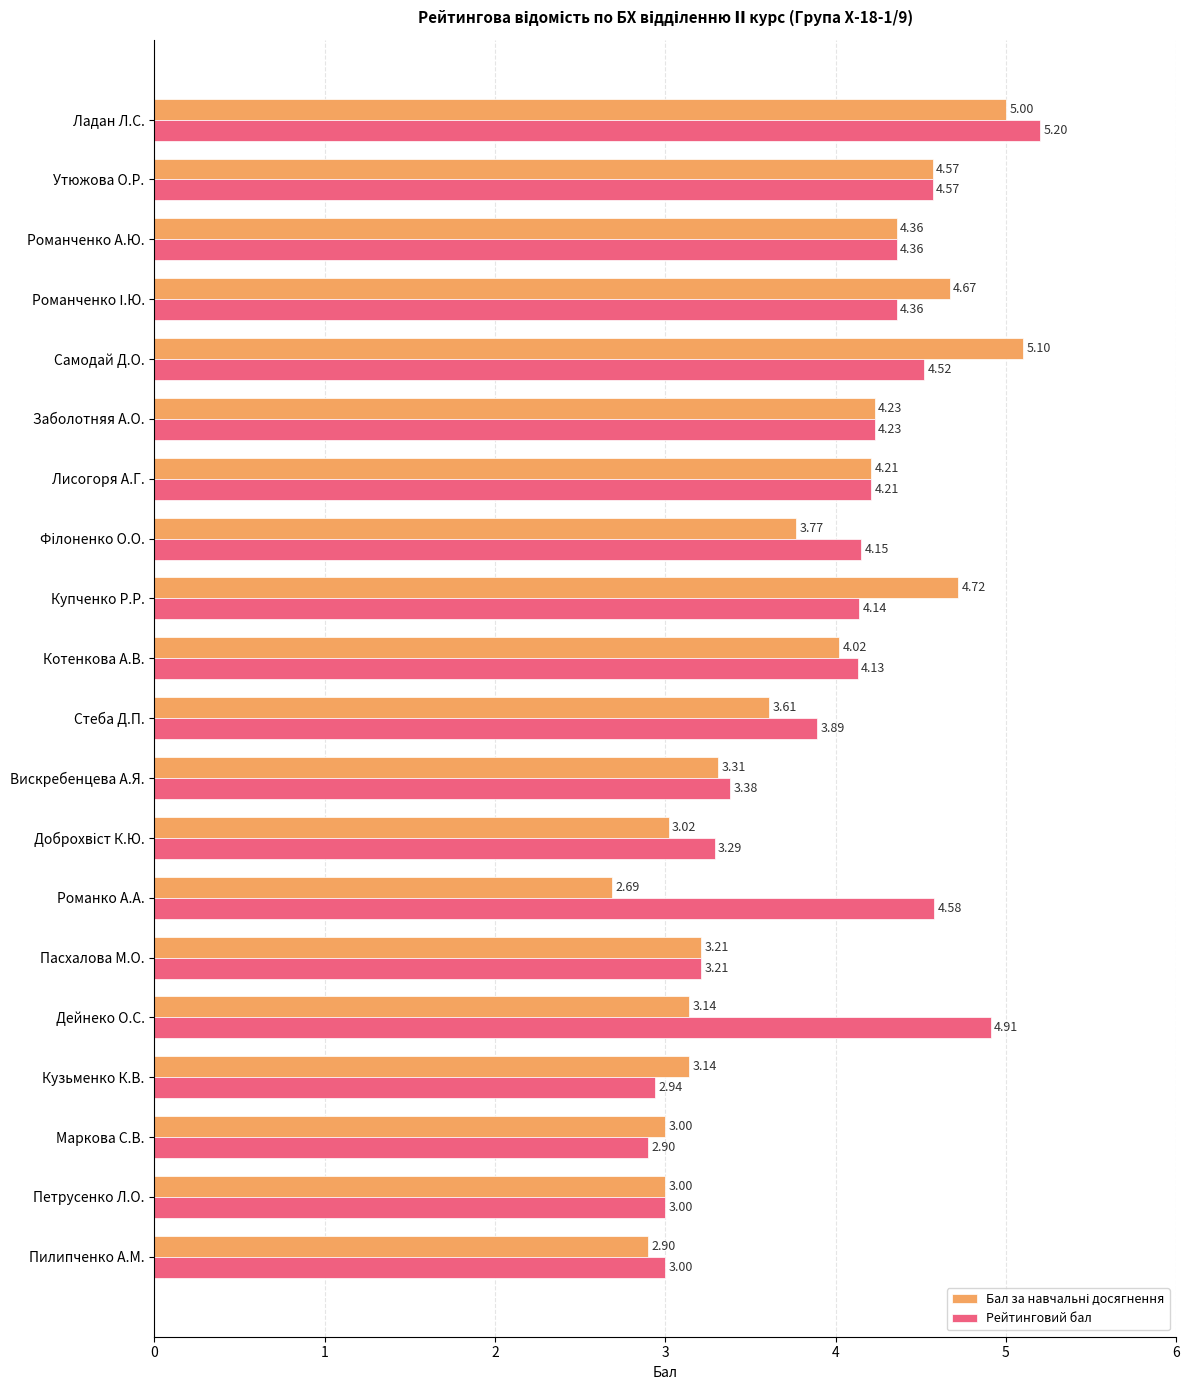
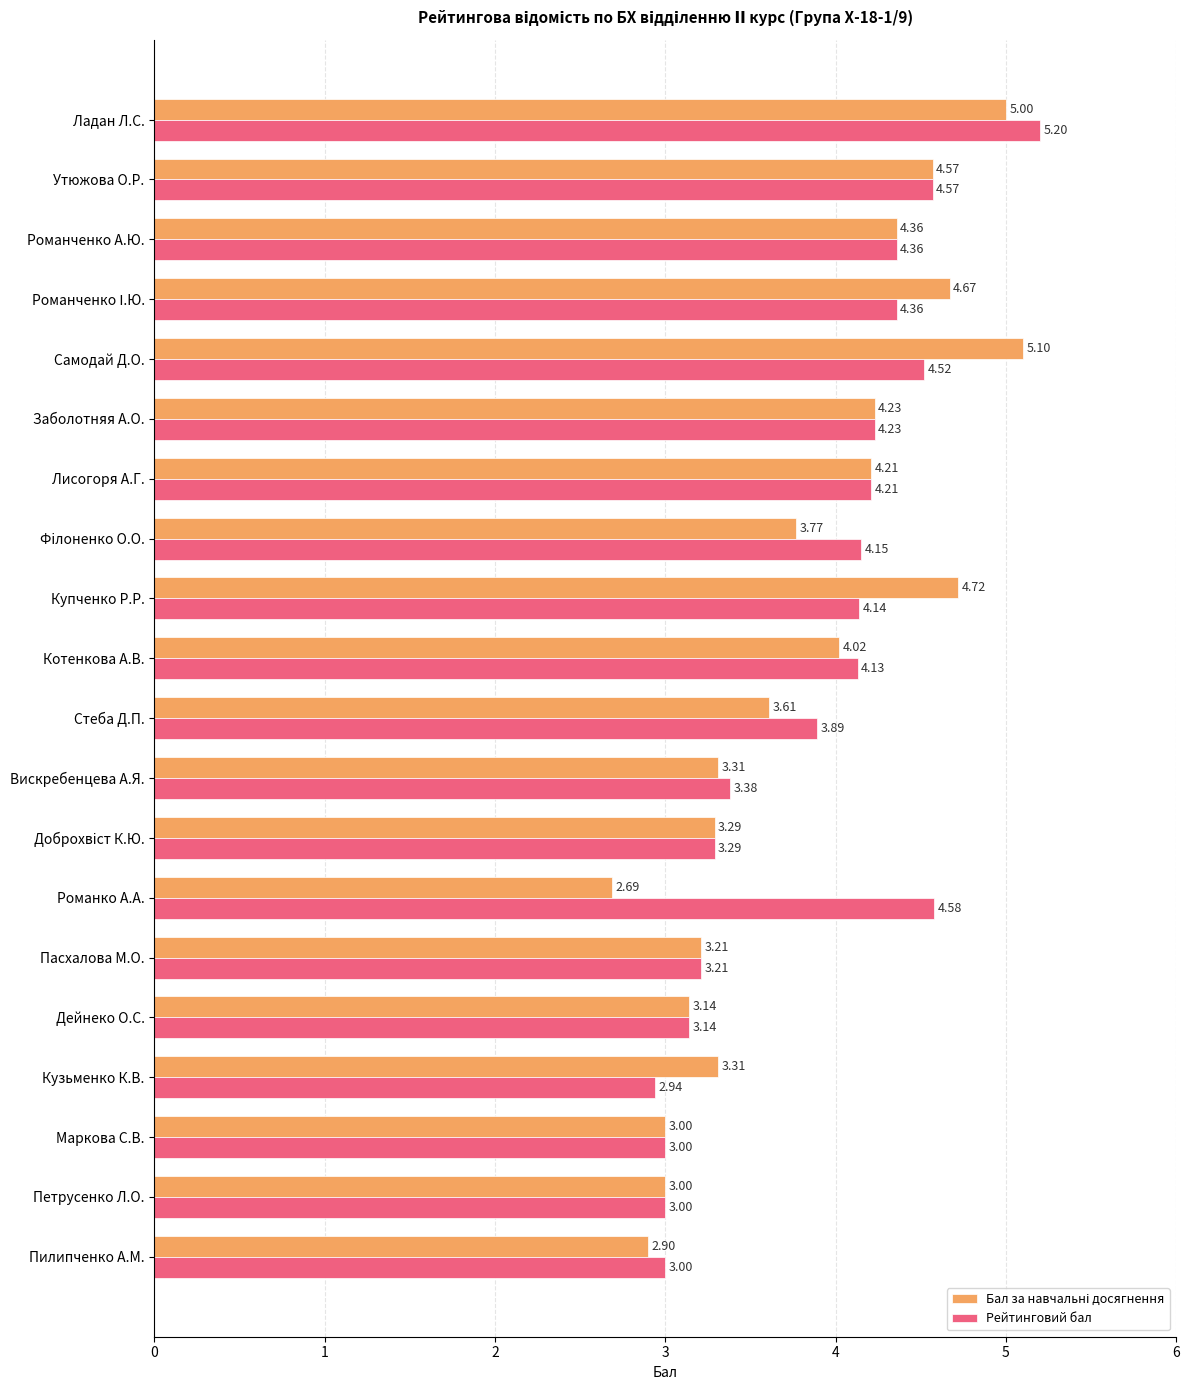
  {
    "Бал за навчальні досягнення": {
      "Ладан Л.С.": 5.00,
      "Утюжова О.Р.": 4.57,
      "Романченко А.Ю.": 4.36,
      "Романченко І.Ю.": 4.67,
      "Самодай Д.О.": 5.10,
      "Заболотняя А.О.": 4.23,
      "Лисогоря А.Г.": 4.21,
      "Філоненко О.О.": 3.77,
      "Купченко Р.Р.": 4.72,
      "Котенкова А.В.": 4.02,
      "Стеба Д.П.": 3.61,
      "Вискребенцева А.Я.": 3.31,
-     "Доброхвіст К.Ю.": 3.02,
+     "Доброхвіст К.Ю.": 3.29,
      "Романко А.А.": 2.69,
      "Пасхалова М.О.": 3.21,
      "Дейнеко О.С.": 3.14,
-     "Кузьменко К.В.": 3.14,
+     "Кузьменко К.В.": 3.31,
      "Маркова С.В.": 3.00,
      "Петрусенко Л.О.": 3.00,
      "Пилипченко А.М.": 2.90
    },
    "Рейтинговий бал": {
      "Ладан Л.С.": 5.20,
      "Утюжова О.Р.": 4.57,
      "Романченко А.Ю.": 4.36,
      "Романченко І.Ю.": 4.36,
      "Самодай Д.О.": 4.52,
      "Заболотняя А.О.": 4.23,
      "Лисогоря А.Г.": 4.21,
      "Філоненко О.О.": 4.15,
      "Купченко Р.Р.": 4.14,
      "Котенкова А.В.": 4.13,
      "Стеба Д.П.": 3.89,
      "Вискребенцева А.Я.": 3.38,
      "Доброхвіст К.Ю.": 3.29,
      "Романко А.А.": 4.58,
      "Пасхалова М.О.": 3.21,
-     "Дейнеко О.С.": 4.91,
+     "Дейнеко О.С.": 3.14,
      "Кузьменко К.В.": 2.94,
-     "Маркова С.В.": 2.90,
+     "Маркова С.В.": 3.00,
      "Петрусенко Л.О.": 3.00,
      "Пилипченко А.М.": 3.00
    }
  }
